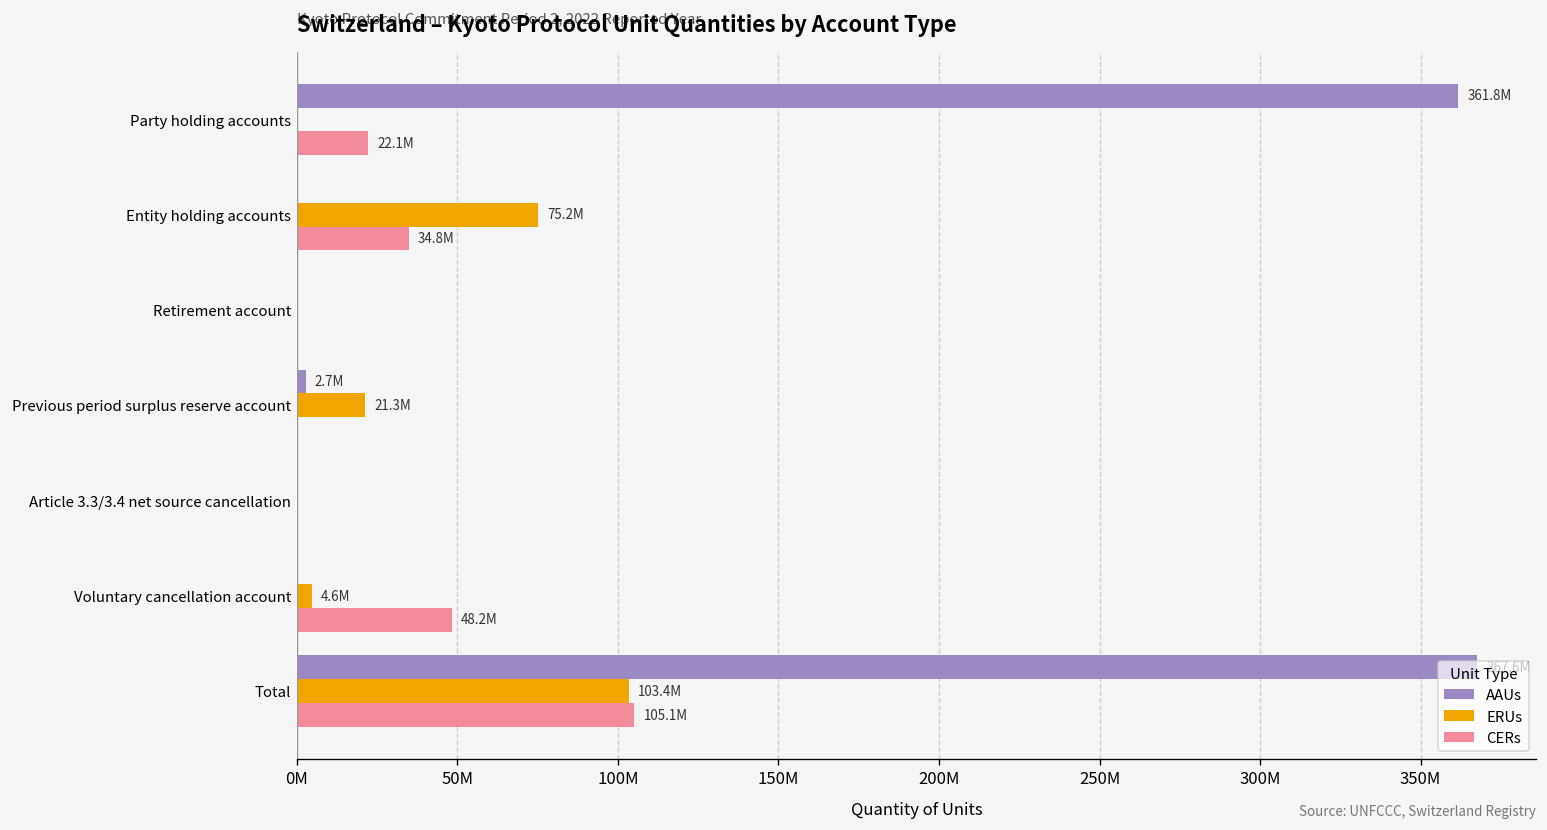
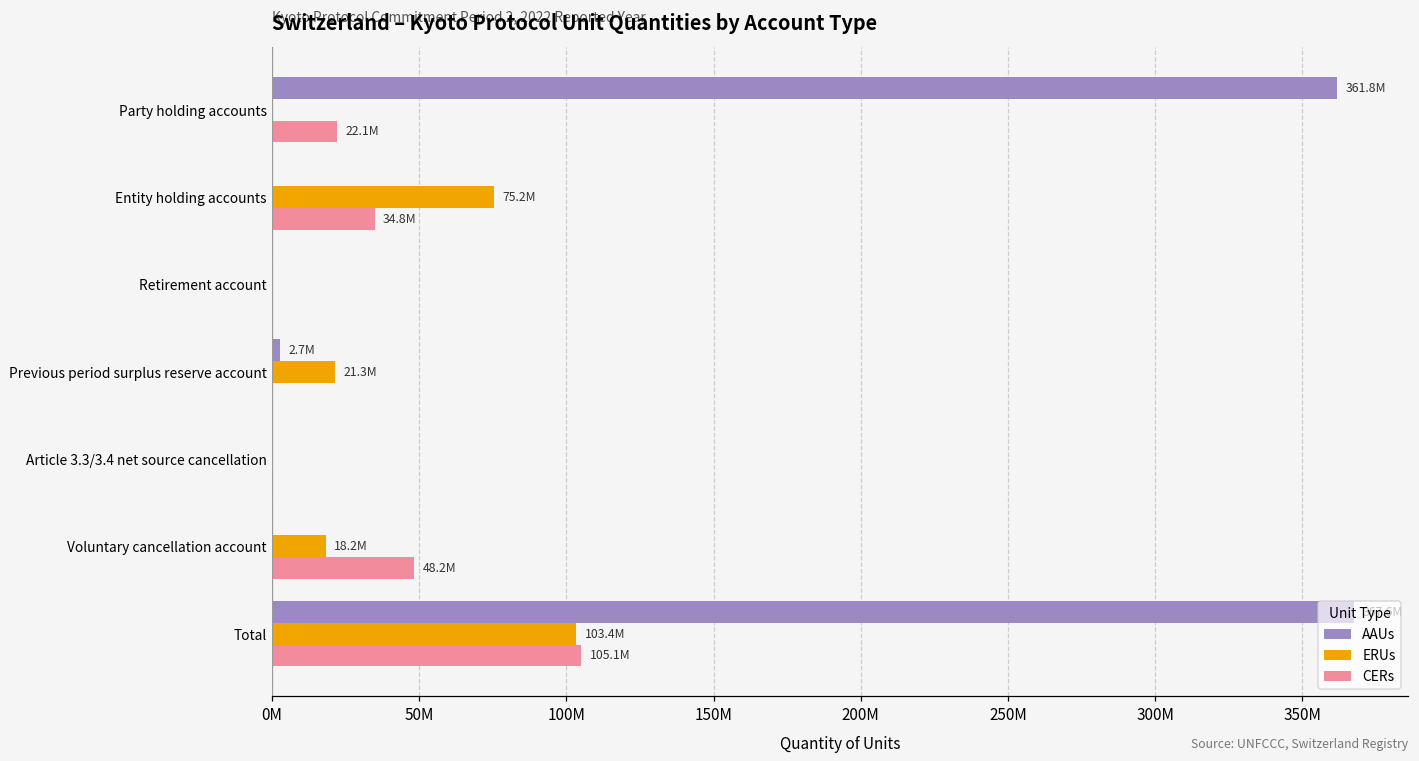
  {
    "AAUs": {
      "Party holding accounts": "361.8M",
      "Previous period surplus reserve account": "2.7M"
    },
    "ERUs": {
      "Entity holding accounts": "75.2M",
      "Previous period surplus reserve account": "21.3M",
-     "Voluntary cancellation account": "4.6M",
+     "Voluntary cancellation account": "18.2M",
      "Total": "103.4M"
    },
    "CERs": {
      "Party holding accounts": "22.1M",
      "Entity holding accounts": "34.8M",
      "Voluntary cancellation account": "48.2M",
      "Total": "105.1M"
    }
  }
